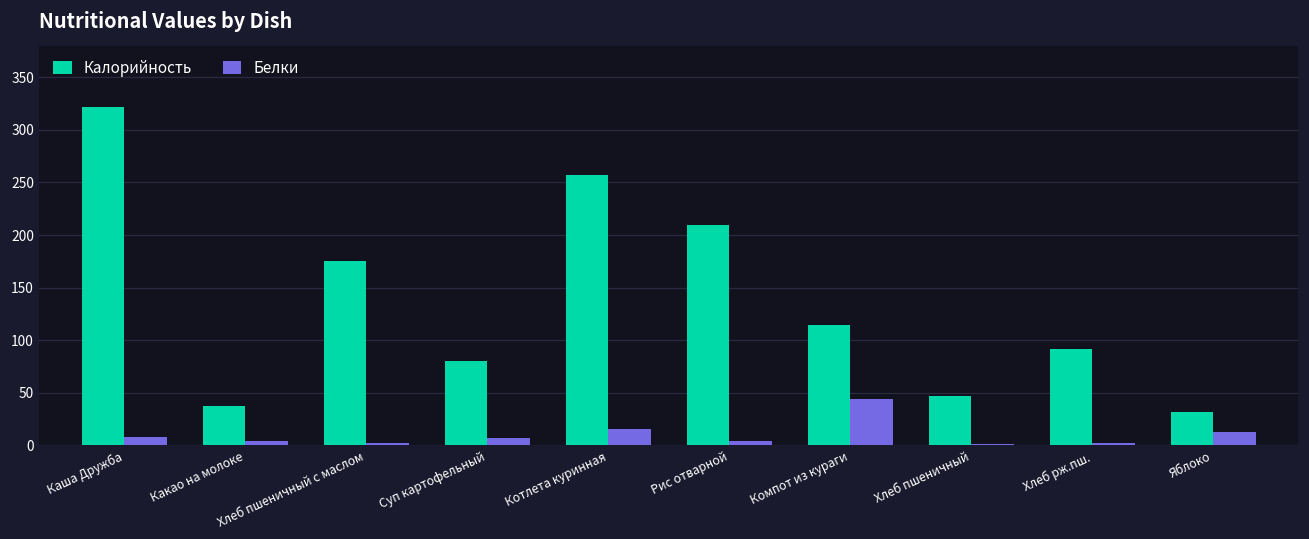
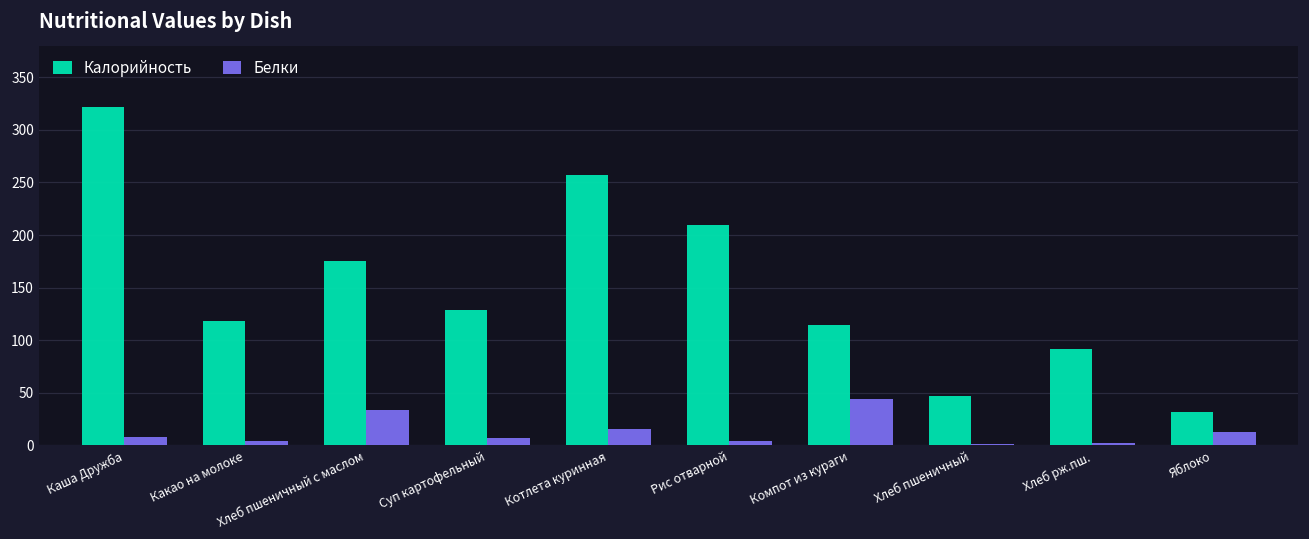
  {
    "Калорийность": {
      "Каша Дружба": 320,
-     "Какао на молоке": 40,
+     "Какао на молоке": 120,
      "Хлеб пшеничный с маслом": 180,
-     "Суп картофельный": 80,
+     "Суп картофельный": 130,
      "Котлета куринная": 260,
      "Рис отварной": 210,
      "Компот из кураги": 110,
      "Хлеб пшеничный": 50,
      "Хлеб рж.пш.": 90,
      "Яблоко": 30
    },
    "Белки": {
      "Каша Дружба": 10,
      "Какао на молоке": 0,
-     "Хлеб пшеничный с маслом": 0,
+     "Хлеб пшеничный с маслом": 30,
      "Суп картофельный": 10,
      "Котлета куринная": 20,
      "Рис отварной": 0,
      "Компот из кураги": 40,
      "Яблоко": 10
    }
  }
